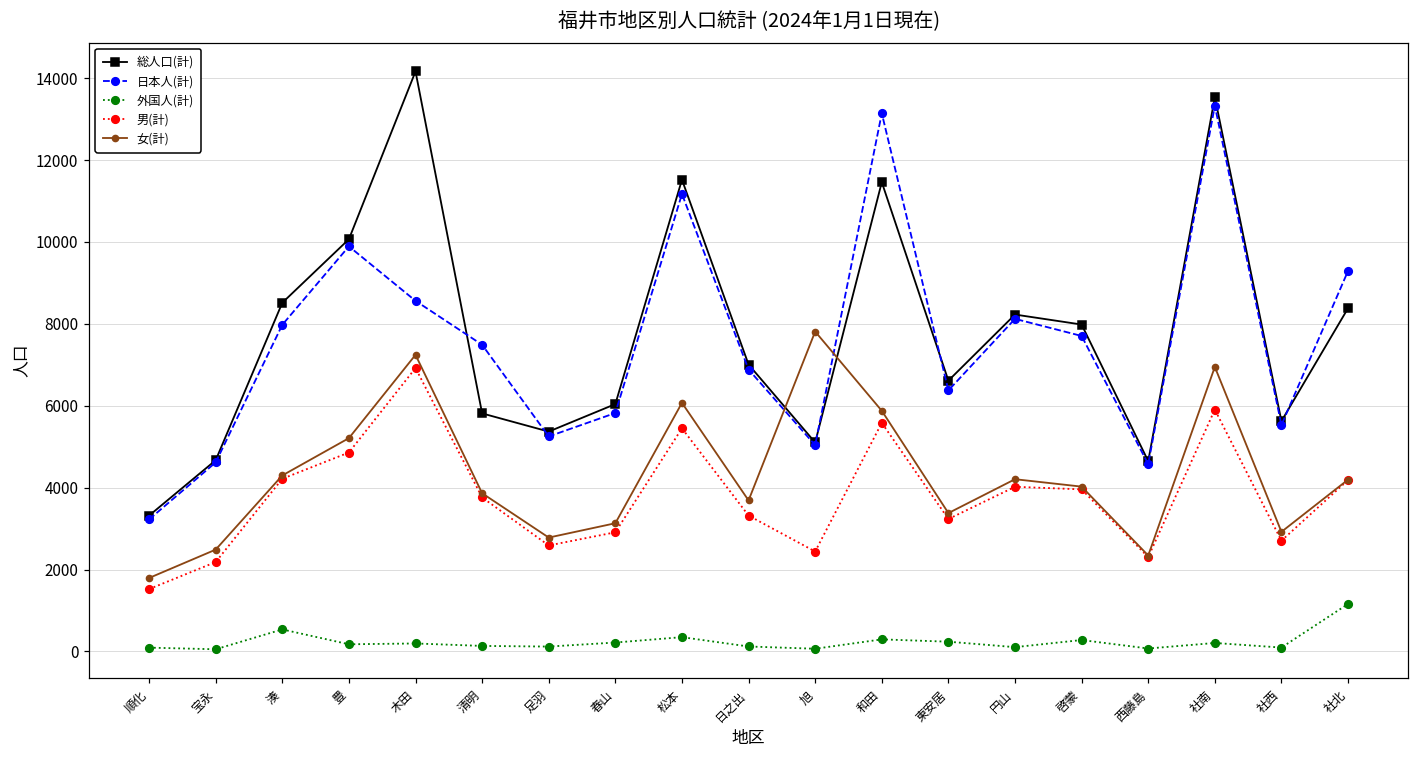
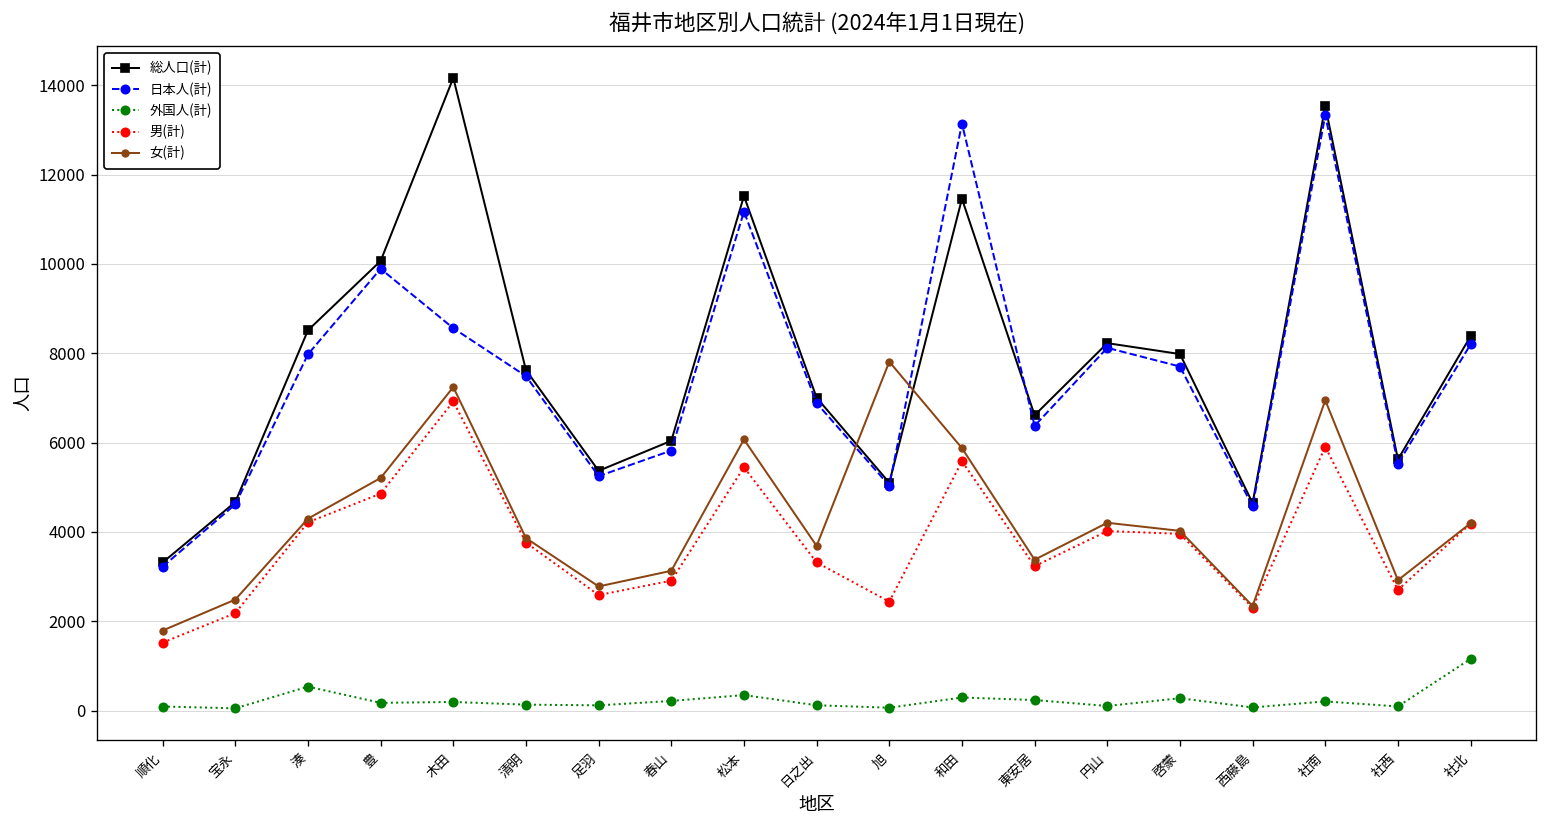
  {
    "総人口(計)": {
      "順化": 3300,
      "湊": 8500,
      "豊": 10100,
      "木田": 14200,
-     "清明": 5800,
+     "清明": 7600,
      "足羽": 5400,
      "春山": 6000,
      "松本": 11500,
      "日之出": 7000,
      "和田": 11500,
      "東安居": 6600,
      "円山": 8200,
      "啓蒙": 8000,
      "西藤島": 4600,
      "社南": 13500,
      "社西": 5600,
      "社北": 8400
    },
    "日本人(計)": {
      "順化": 3200,
      "湊": 8000,
      "豊": 9900,
      "木田": 8600,
      "清明": 7500,
      "足羽": 5300,
      "春山": 5800,
      "松本": 11200,
      "日之出": 6900,
      "和田": 13100,
      "東安居": 6400,
      "円山": 8100,
      "啓蒙": 7700,
      "西藤島": 4600,
      "社南": 13300,
      "社西": 5500,
-     "社北": 9300
+     "社北": 8200
    },
    "外国人(計)": {
      "順化": 100,
      "宝永": 100,
      "湊": 500,
      "豊": 200,
      "木田": 200,
      "清明": 100,
      "足羽": 100,
      "春山": 200,
      "松本": 300,
      "日之出": 100,
      "旭": 100,
      "和田": 300,
      "東安居": 200,
      "円山": 100,
      "啓蒙": 300,
      "西藤島": 100,
      "社南": 200,
      "社西": 100,
      "社北": 1200
    },
    "男(計)": {
      "順化": 1500,
      "宝永": 2200,
      "湊": 4200,
      "豊": 4900,
      "木田": 6900,
      "清明": 3800,
      "足羽": 2600,
      "春山": 2900,
      "松本": 5400,
      "日之出": 3300,
      "旭": 2400,
      "和田": 5600,
      "東安居": 3200,
      "円山": 4000,
      "社南": 5900,
      "社西": 2700
    },
    "女(計)": {
      "順化": 1800,
      "宝永": 2500,
      "湊": 4300,
      "豊": 5200,
      "木田": 7200,
      "清明": 3900,
      "足羽": 2800,
      "春山": 3100,
      "松本": 6100,
      "日之出": 3700,
      "旭": 7800,
      "和田": 5900,
      "東安居": 3400,
      "円山": 4200,
      "社南": 6900,
      "社西": 2900
    }
  }
